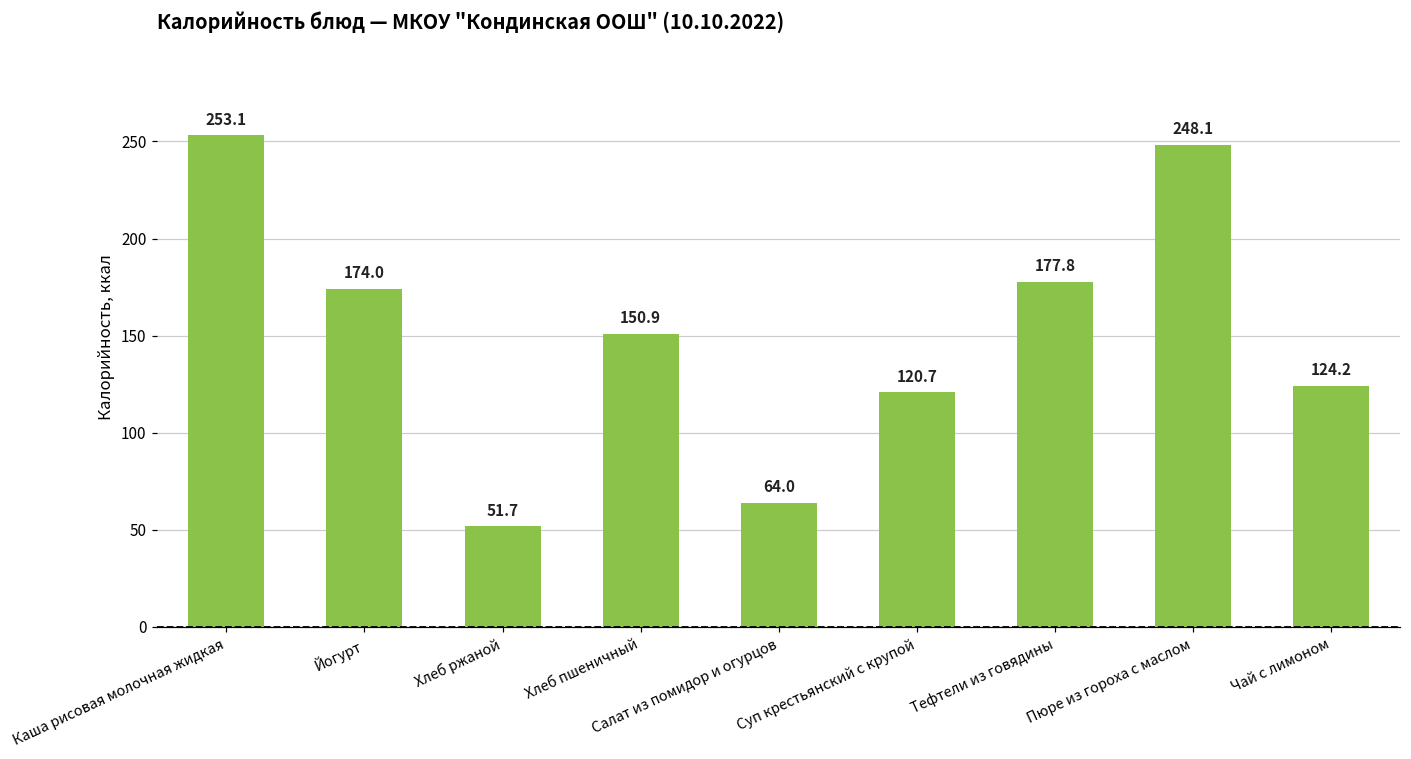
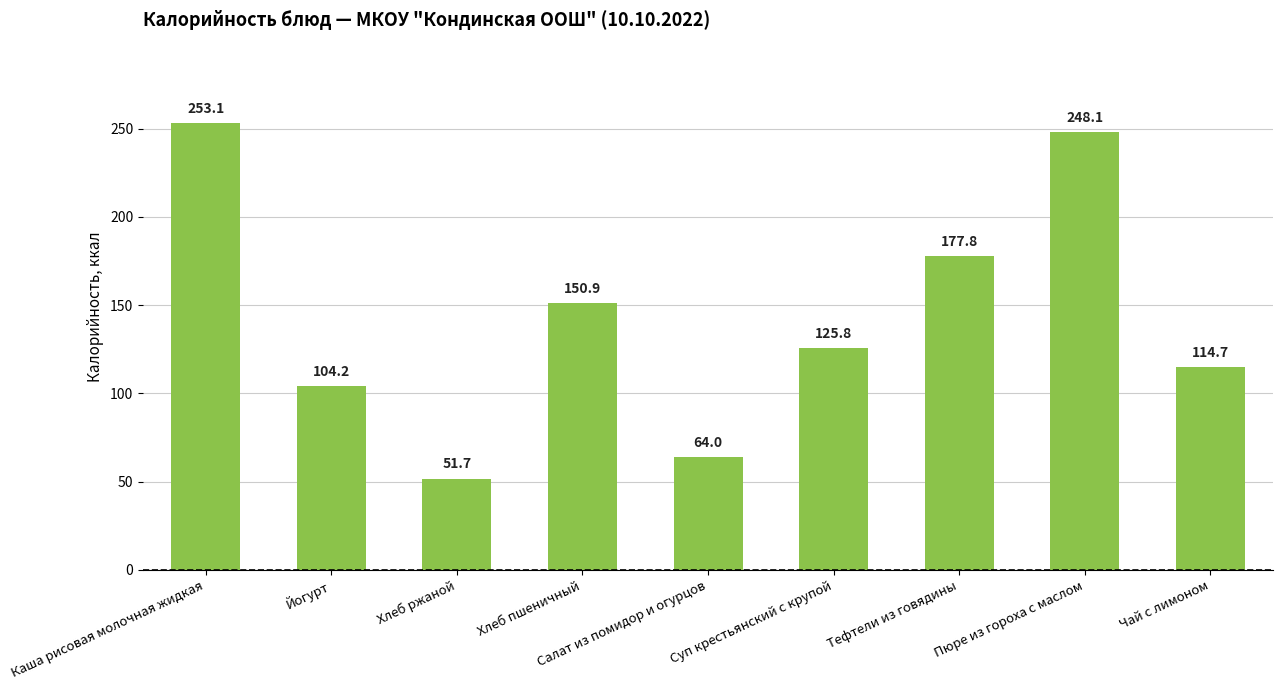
  {
    "Каша рисовая молочная жидкая": 253.1,
-   "Йогурт": 174.0,
+   "Йогурт": 104.2,
    "Хлеб ржаной": 51.7,
    "Хлеб пшеничный": 150.9,
    "Салат из помидор и огурцов": 64.0,
-   "Суп крестьянский с крупой": 120.7,
+   "Суп крестьянский с крупой": 125.8,
    "Тефтели из говядины": 177.8,
    "Пюре из гороха с маслом": 248.1,
-   "Чай с лимоном": 124.2
+   "Чай с лимоном": 114.7
  }
